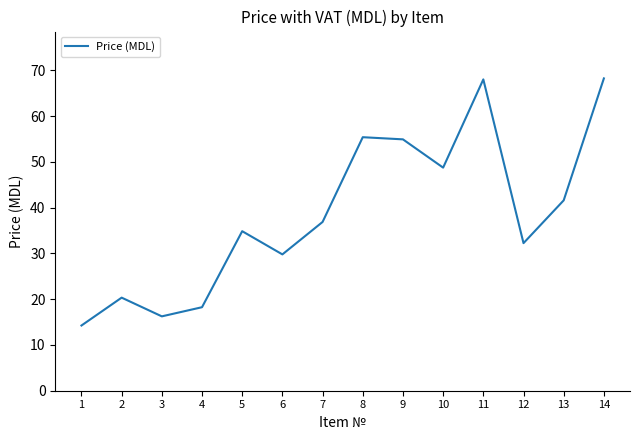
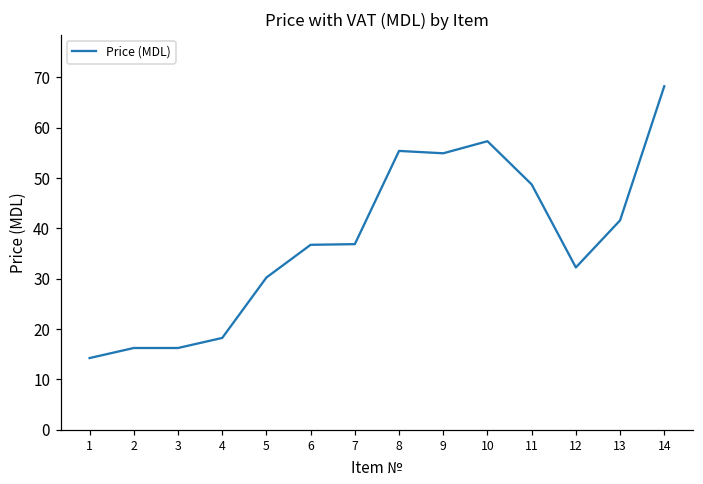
  {
    "1": 14,
-   "2": 20,
+   "2": 16,
    "3": 16,
    "4": 18,
-   "5": 35,
-   "6": 30,
+   "5": 30,
+   "6": 37,
    "7": 37,
    "8": 55,
    "9": 55,
-   "10": 49,
-   "11": 68,
+   "10": 57,
+   "11": 49,
    "12": 32,
    "13": 42,
    "14": 68
  }
